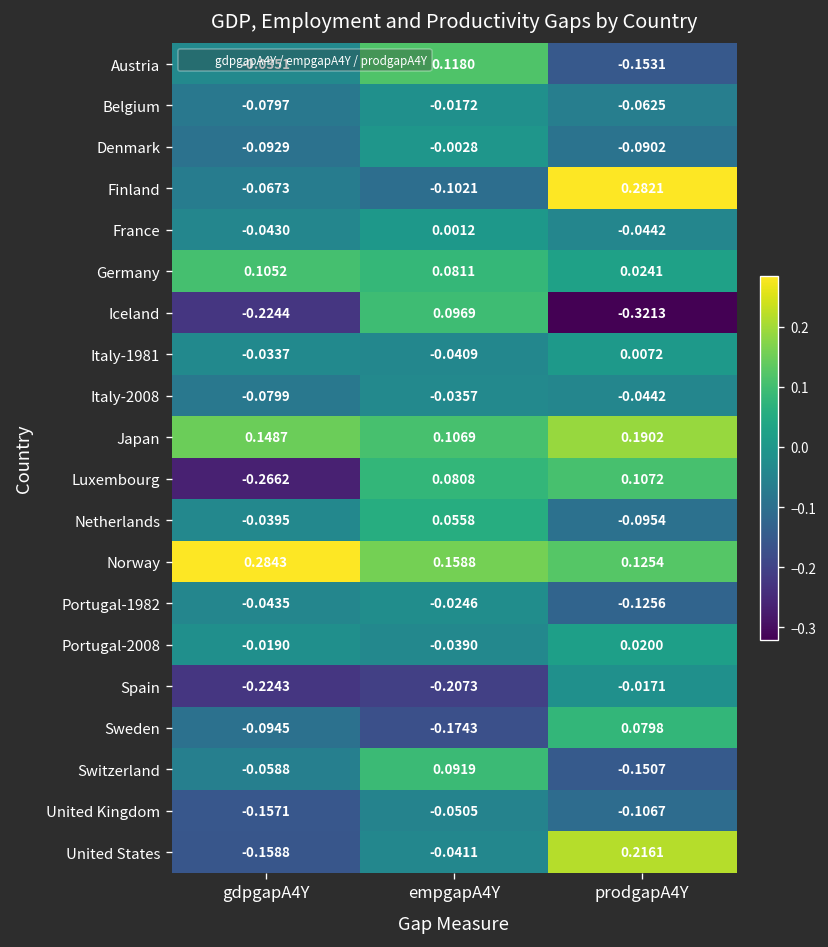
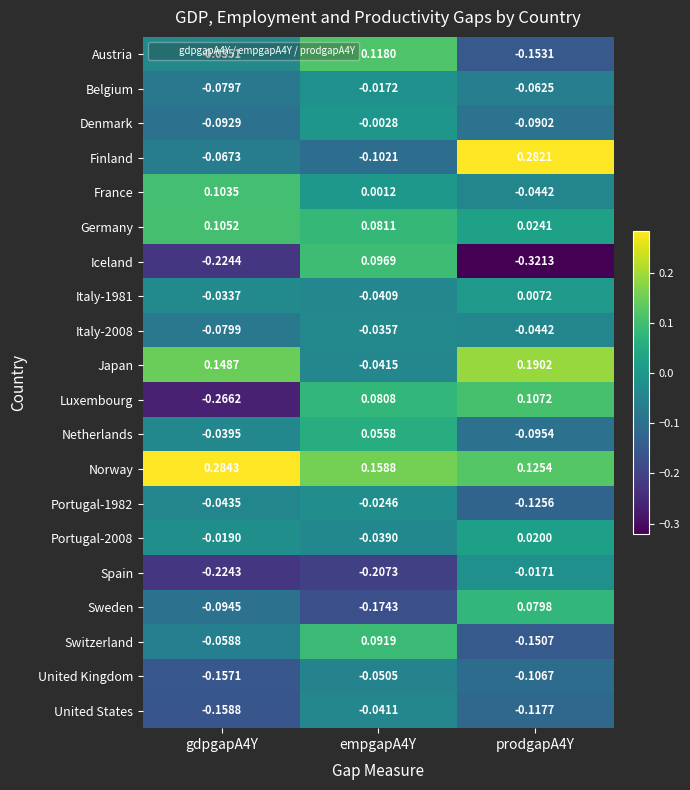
  {
    "Austria": {
      "empgapA4Y": 0.1180,
      "prodgapA4Y": -0.1531
    },
    "Belgium": {
      "gdpgapA4Y": -0.0797,
      "empgapA4Y": -0.0172,
      "prodgapA4Y": -0.0625
    },
    "Denmark": {
      "gdpgapA4Y": -0.0929,
      "empgapA4Y": -0.0028,
      "prodgapA4Y": -0.0902
    },
    "Finland": {
      "gdpgapA4Y": -0.0673,
      "empgapA4Y": -0.1021,
      "prodgapA4Y": 0.2821
    },
    "France": {
-     "gdpgapA4Y": -0.0430,
+     "gdpgapA4Y": 0.1035,
      "empgapA4Y": 0.0012,
      "prodgapA4Y": -0.0442
    },
    "Germany": {
      "gdpgapA4Y": 0.1052,
      "empgapA4Y": 0.0811,
      "prodgapA4Y": 0.0241
    },
    "Iceland": {
      "gdpgapA4Y": -0.2244,
      "empgapA4Y": 0.0969,
      "prodgapA4Y": -0.3213
    },
    "Italy-1981": {
      "gdpgapA4Y": -0.0337,
      "empgapA4Y": -0.0409,
      "prodgapA4Y": 0.0072
    },
    "Italy-2008": {
      "gdpgapA4Y": -0.0799,
      "empgapA4Y": -0.0357,
      "prodgapA4Y": -0.0442
    },
    "Japan": {
      "gdpgapA4Y": 0.1487,
-     "empgapA4Y": 0.1069,
+     "empgapA4Y": -0.0415,
      "prodgapA4Y": 0.1902
    },
    "Luxembourg": {
      "gdpgapA4Y": -0.2662,
      "empgapA4Y": 0.0808,
      "prodgapA4Y": 0.1072
    },
    "Netherlands": {
      "gdpgapA4Y": -0.0395,
      "empgapA4Y": 0.0558,
      "prodgapA4Y": -0.0954
    },
    "Norway": {
      "gdpgapA4Y": 0.2843,
      "empgapA4Y": 0.1588,
      "prodgapA4Y": 0.1254
    },
    "Portugal-1982": {
      "gdpgapA4Y": -0.0435,
      "empgapA4Y": -0.0246,
      "prodgapA4Y": -0.1256
    },
    "Portugal-2008": {
      "gdpgapA4Y": -0.0190,
      "empgapA4Y": -0.0390,
      "prodgapA4Y": 0.0200
    },
    "Spain": {
      "gdpgapA4Y": -0.2243,
      "empgapA4Y": -0.2073,
      "prodgapA4Y": -0.0171
    },
    "Sweden": {
      "gdpgapA4Y": -0.0945,
      "empgapA4Y": -0.1743,
      "prodgapA4Y": 0.0798
    },
    "Switzerland": {
      "gdpgapA4Y": -0.0588,
      "empgapA4Y": 0.0919,
      "prodgapA4Y": -0.1507
    },
    "United Kingdom": {
      "gdpgapA4Y": -0.1571,
      "empgapA4Y": -0.0505,
      "prodgapA4Y": -0.1067
    },
    "United States": {
      "gdpgapA4Y": -0.1588,
      "empgapA4Y": -0.0411,
-     "prodgapA4Y": 0.2161
+     "prodgapA4Y": -0.1177
    }
  }
